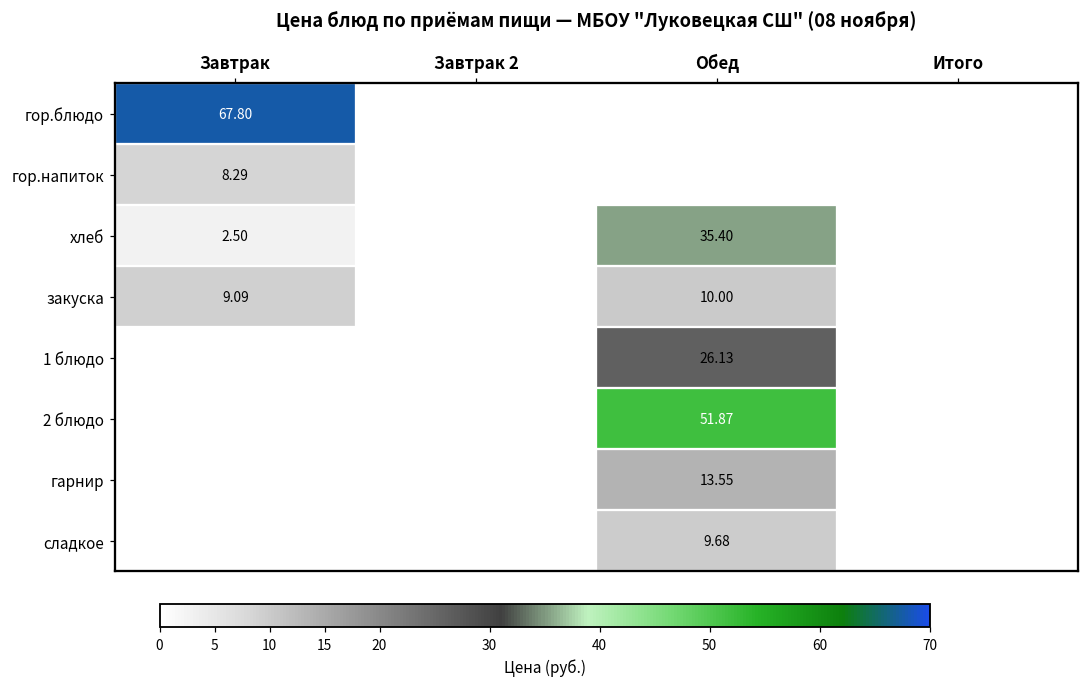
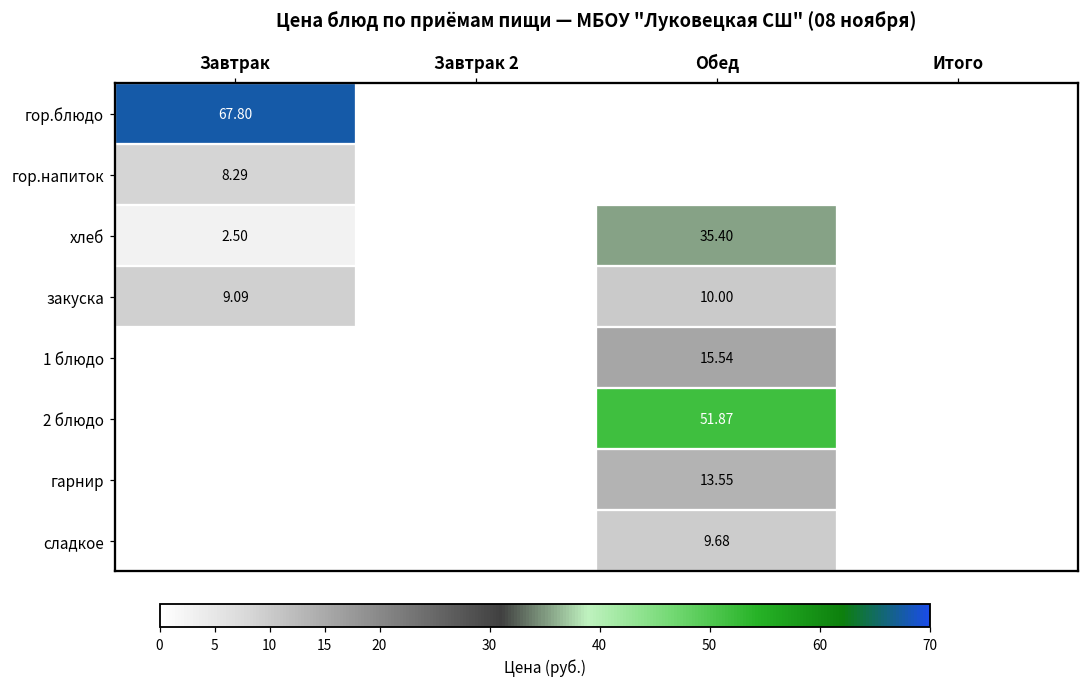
  {
    "гор.блюдо": {
      "Завтрак": 67.80
    },
    "гор.напиток": {
      "Завтрак": 8.29
    },
    "хлеб": {
      "Завтрак": 2.50,
      "Обед": 35.40
    },
    "закуска": {
      "Завтрак": 9.09,
      "Обед": 10.00
    },
    "1 блюдо": {
-     "Обед": 26.13
+     "Обед": 15.54
    },
    "2 блюдо": {
      "Обед": 51.87
    },
    "гарнир": {
      "Обед": 13.55
    },
    "сладкое": {
      "Обед": 9.68
    }
  }
